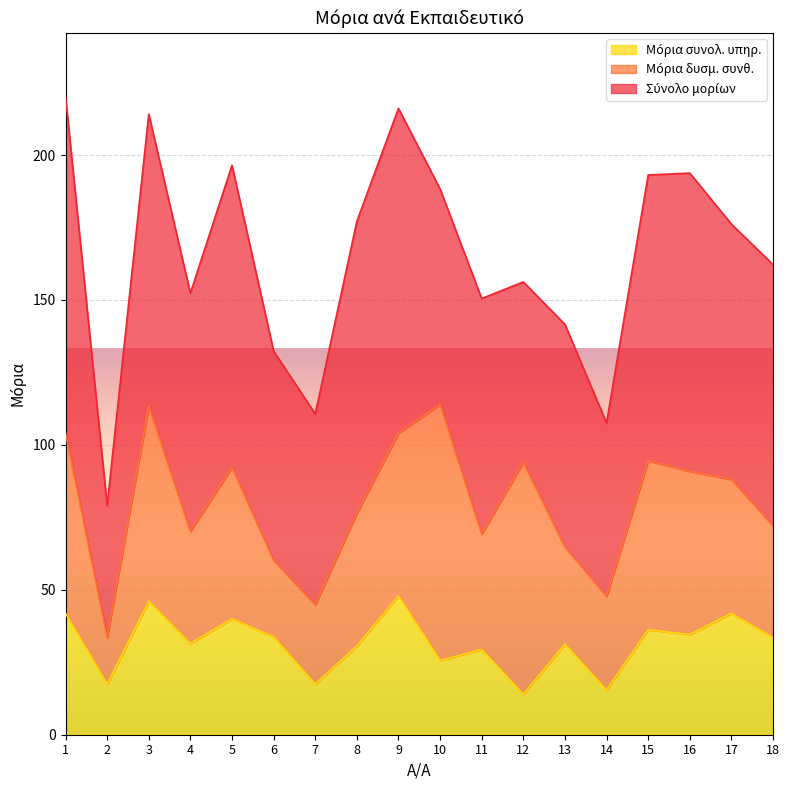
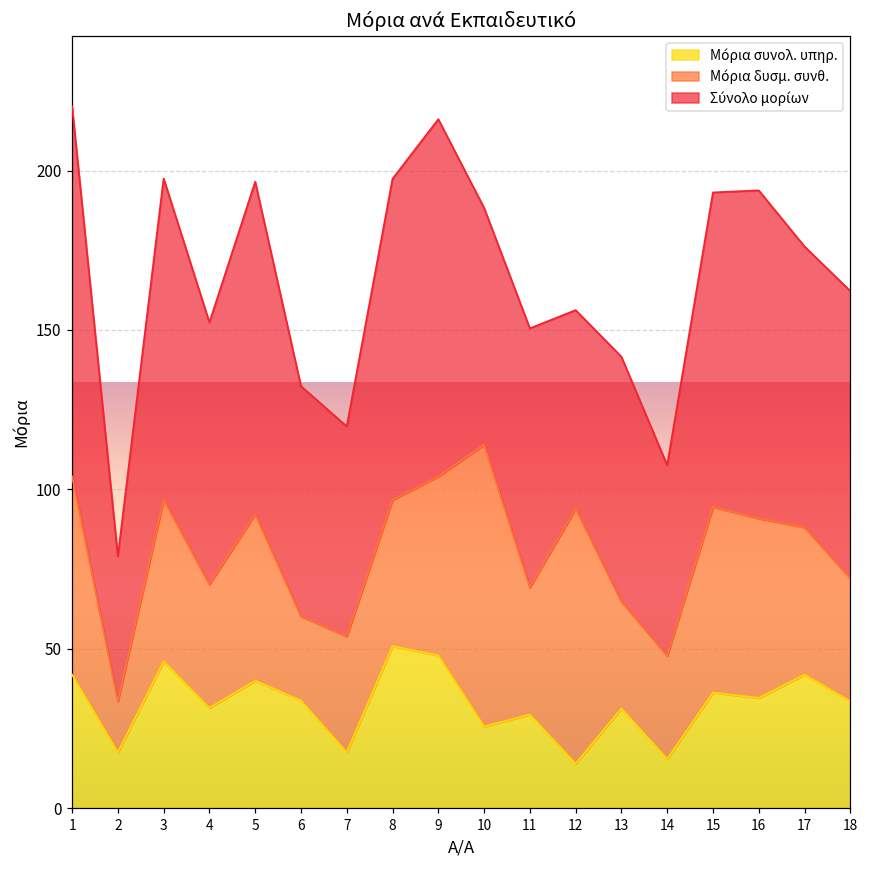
  {
    "Μόρια συνολ. υπηρ.": {
      "1": 42,
      "2": 18,
      "3": 46,
      "4": 31,
      "5": 40,
      "6": 34,
      "7": 18,
-     "8": 31,
+     "8": 51,
      "9": 48,
      "10": 26,
      "11": 29,
      "12": 14,
      "13": 31,
      "14": 15,
      "15": 36,
      "16": 35,
      "17": 42,
      "18": 34
    },
    "Μόρια δυσμ. συνθ.": {
      "1": 62,
      "2": 16,
-     "3": 67,
+     "3": 51,
      "4": 39,
      "5": 52,
      "6": 26,
-     "7": 27,
+     "7": 36,
      "8": 46,
      "9": 56,
      "10": 88,
      "11": 40,
      "12": 80,
      "13": 34,
      "14": 32,
      "15": 58,
      "16": 56,
      "17": 46,
      "18": 39
    },
    "Σύνολο μορίων": {
      "1": 116,
      "2": 46,
      "3": 101,
      "4": 82,
      "5": 104,
      "6": 72,
      "7": 66,
      "8": 101,
      "9": 112,
      "10": 74,
      "11": 81,
      "12": 62,
      "13": 77,
      "14": 60,
      "15": 99,
      "16": 103,
      "17": 88,
      "18": 90
    }
  }
